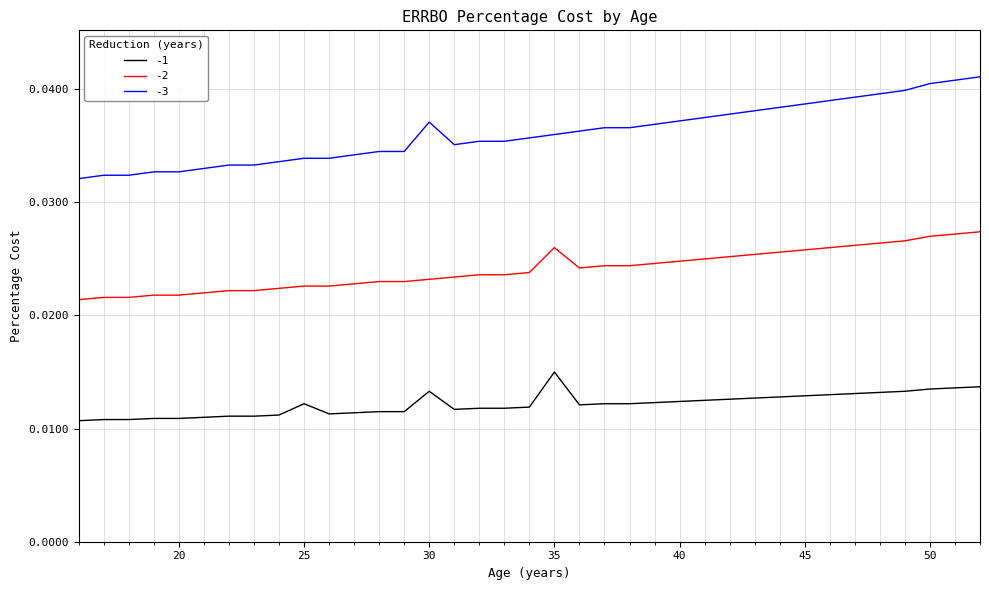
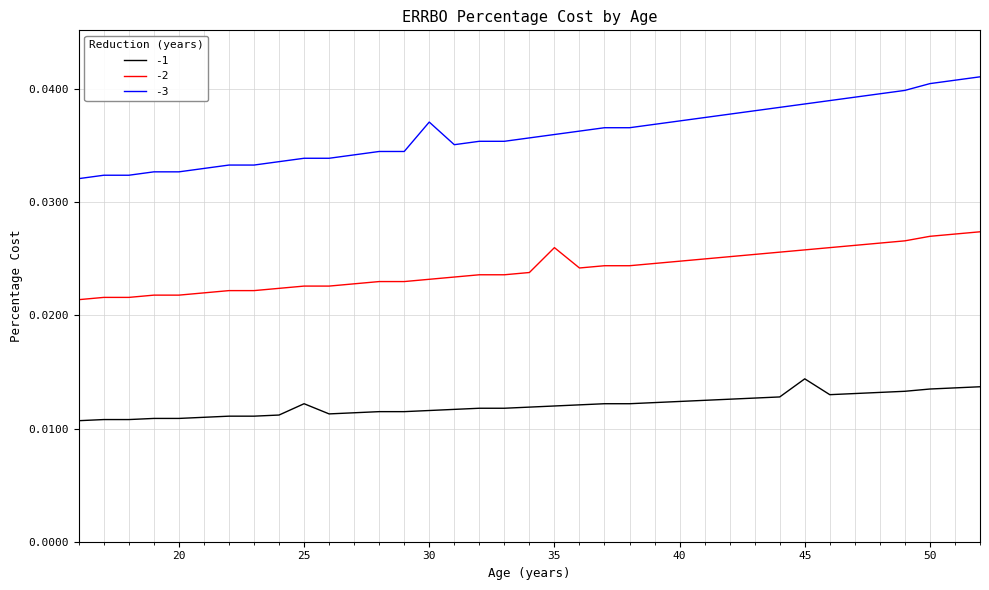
  {
    "-1": {
      "20": 0.0109,
      "25": 0.0122,
-     "30": 0.0133,
-     "35": 0.015,
+     "30": 0.0116,
+     "35": 0.012,
      "40": 0.0124,
-     "45": 0.0129,
+     "45": 0.0144,
      "50": 0.0135
    },
    "-2": {
      "20": 0.0218,
      "25": 0.0226,
      "30": 0.0232,
      "35": 0.0260,
      "40": 0.0248,
      "45": 0.0258,
      "50": 0.0270
    },
    "-3": {
      "20": 0.0327,
      "25": 0.0339,
      "30": 0.0371,
      "35": 0.0360,
      "40": 0.0372,
      "45": 0.0387,
      "50": 0.0405
    }
  }
